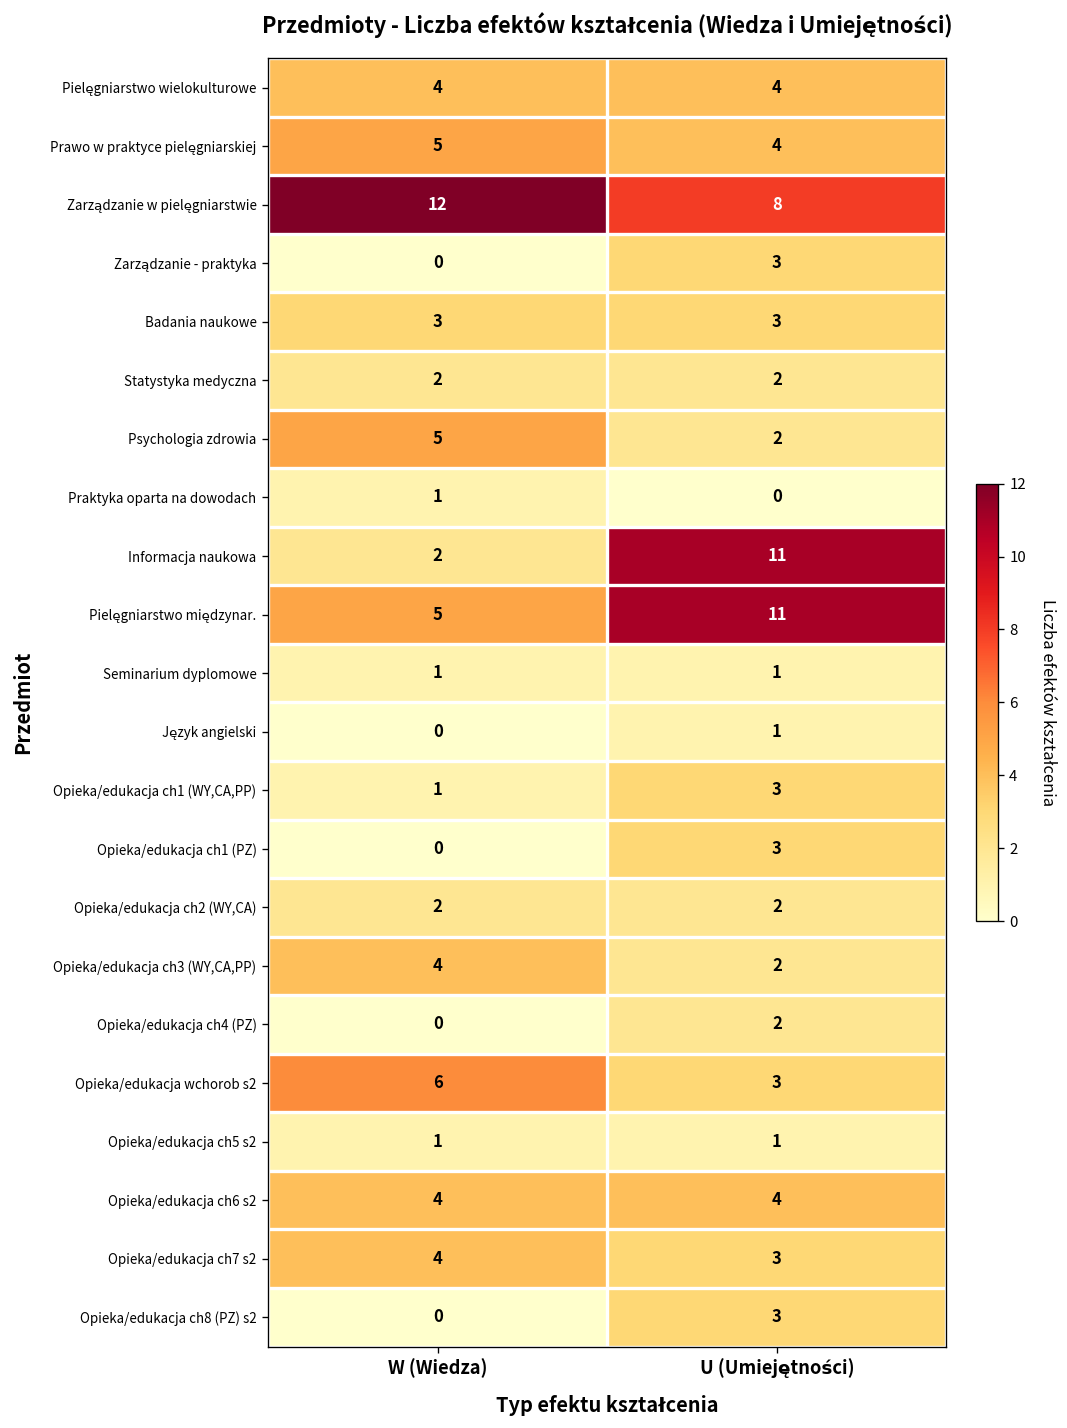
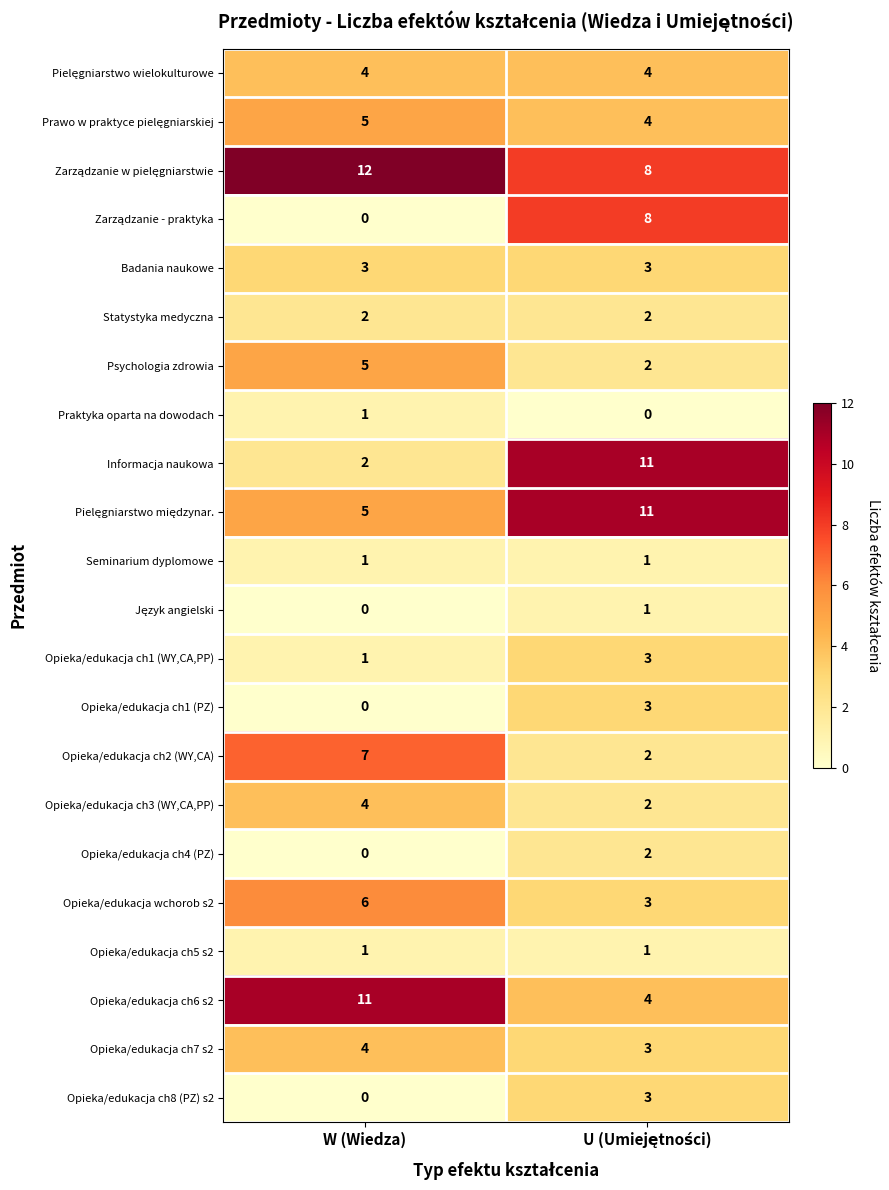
  {
    "Pielęgniarstwo wielokulturowe": {
      "W (Wiedza)": 4,
      "U (Umiejętności)": 4
    },
    "Prawo w praktyce pielęgniarskiej": {
      "W (Wiedza)": 5,
      "U (Umiejętności)": 4
    },
    "Zarządzanie w pielęgniarstwie": {
      "W (Wiedza)": 12,
      "U (Umiejętności)": 8
    },
    "Zarządzanie - praktyka": {
      "W (Wiedza)": 0,
-     "U (Umiejętności)": 3
+     "U (Umiejętności)": 8
    },
    "Badania naukowe": {
      "W (Wiedza)": 3,
      "U (Umiejętności)": 3
    },
    "Statystyka medyczna": {
      "W (Wiedza)": 2,
      "U (Umiejętności)": 2
    },
    "Psychologia zdrowia": {
      "W (Wiedza)": 5,
      "U (Umiejętności)": 2
    },
    "Praktyka oparta na dowodach": {
      "W (Wiedza)": 1,
      "U (Umiejętności)": 0
    },
    "Informacja naukowa": {
      "W (Wiedza)": 2,
      "U (Umiejętności)": 11
    },
    "Pielęgniarstwo międzynar.": {
      "W (Wiedza)": 5,
      "U (Umiejętności)": 11
    },
    "Seminarium dyplomowe": {
      "W (Wiedza)": 1,
      "U (Umiejętności)": 1
    },
    "Język angielski": {
      "W (Wiedza)": 0,
      "U (Umiejętności)": 1
    },
    "Opieka/edukacja ch1 (WY,CA,PP)": {
      "W (Wiedza)": 1,
      "U (Umiejętności)": 3
    },
    "Opieka/edukacja ch1 (PZ)": {
      "W (Wiedza)": 0,
      "U (Umiejętności)": 3
    },
    "Opieka/edukacja ch2 (WY,CA)": {
-     "W (Wiedza)": 2,
+     "W (Wiedza)": 7,
      "U (Umiejętności)": 2
    },
    "Opieka/edukacja ch3 (WY,CA,PP)": {
      "W (Wiedza)": 4,
      "U (Umiejętności)": 2
    },
    "Opieka/edukacja ch4 (PZ)": {
      "W (Wiedza)": 0,
      "U (Umiejętności)": 2
    },
    "Opieka/edukacja wchorob s2": {
      "W (Wiedza)": 6,
      "U (Umiejętności)": 3
    },
    "Opieka/edukacja ch5 s2": {
      "W (Wiedza)": 1,
      "U (Umiejętności)": 1
    },
    "Opieka/edukacja ch6 s2": {
-     "W (Wiedza)": 4,
+     "W (Wiedza)": 11,
      "U (Umiejętności)": 4
    },
    "Opieka/edukacja ch7 s2": {
      "W (Wiedza)": 4,
      "U (Umiejętności)": 3
    },
    "Opieka/edukacja ch8 (PZ) s2": {
      "W (Wiedza)": 0,
      "U (Umiejętności)": 3
    }
  }
